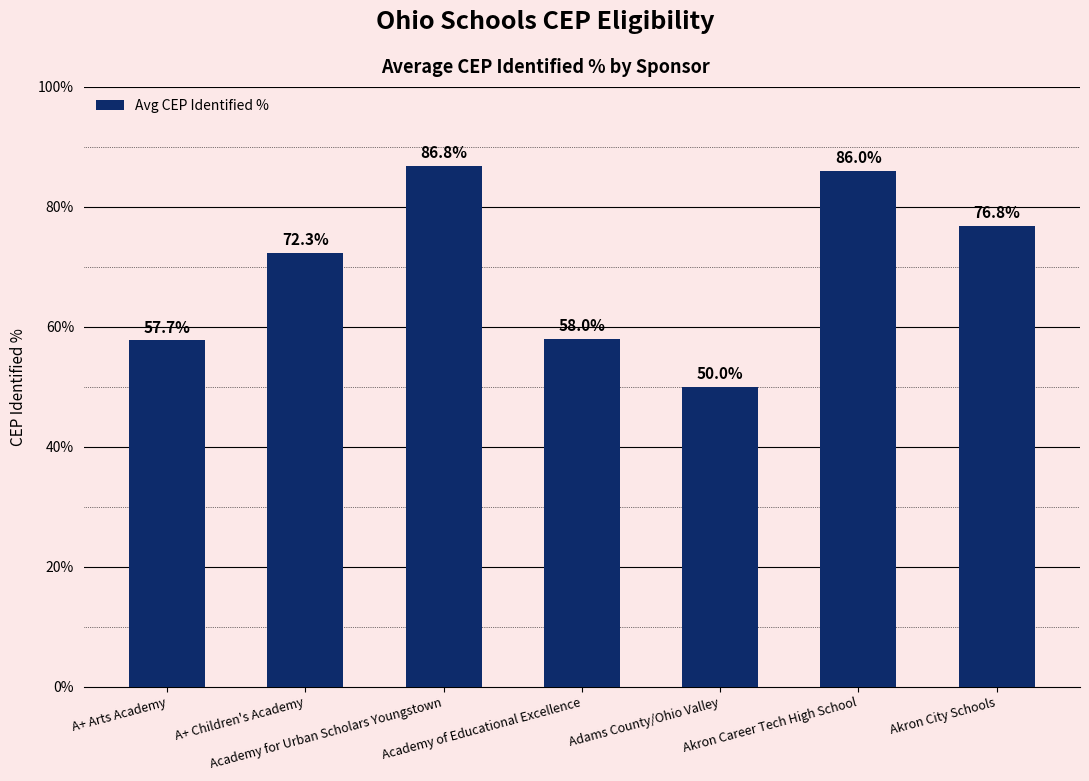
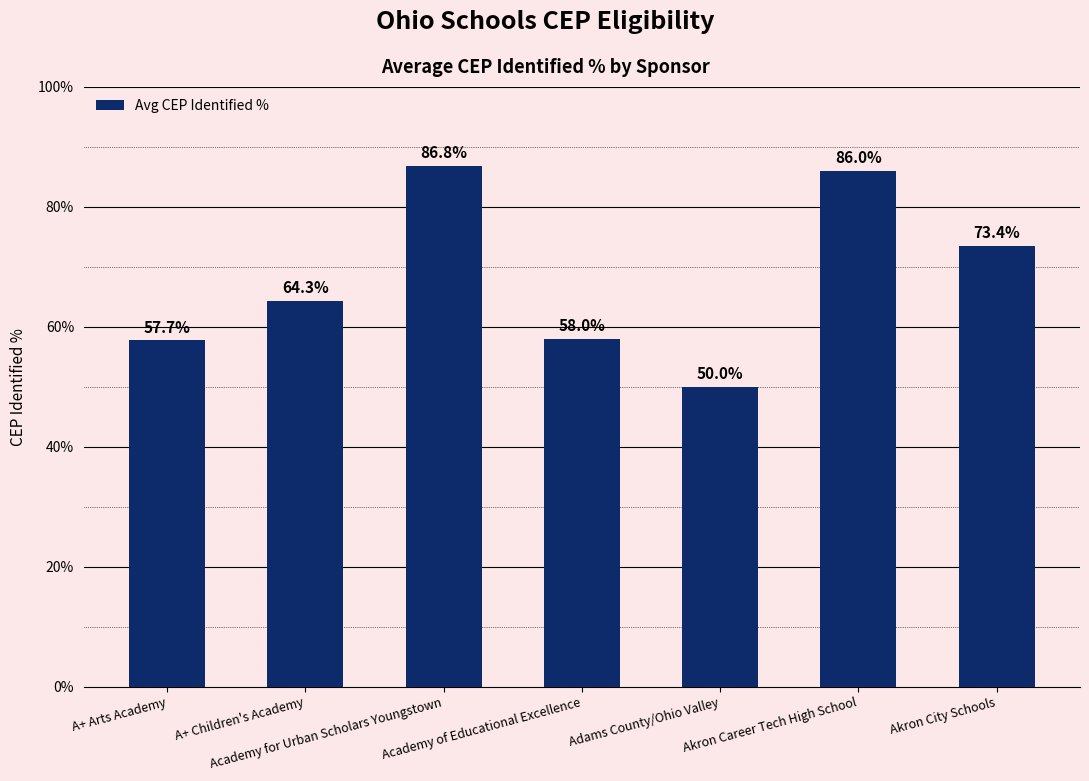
  {
    "A+ Arts Academy": "57.7%",
-   "A+ Children's Academy": "72.3%",
+   "A+ Children's Academy": "64.3%",
    "Academy for Urban Scholars Youngstown": "86.8%",
    "Academy of Educational Excellence": "58.0%",
    "Adams County/Ohio Valley": "50.0%",
    "Akron Career Tech High School": "86.0%",
-   "Akron City Schools": "76.8%"
+   "Akron City Schools": "73.4%"
  }
